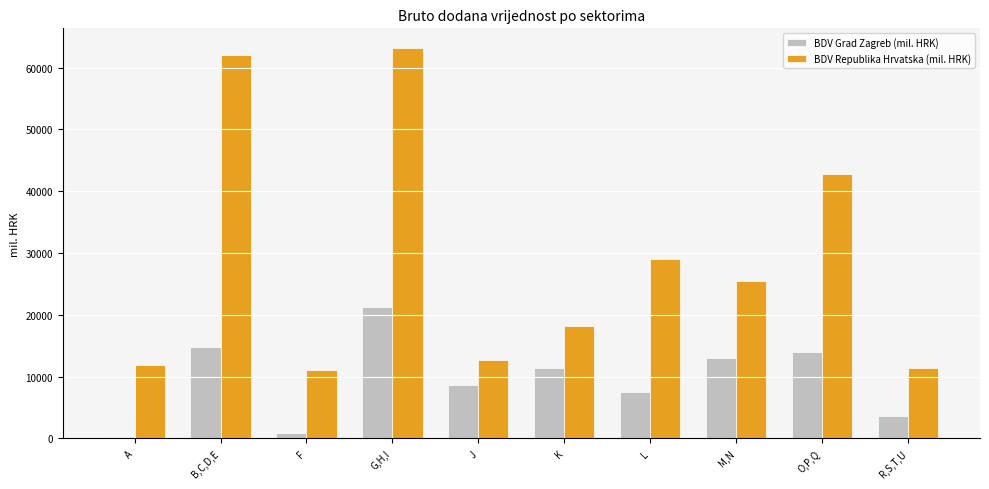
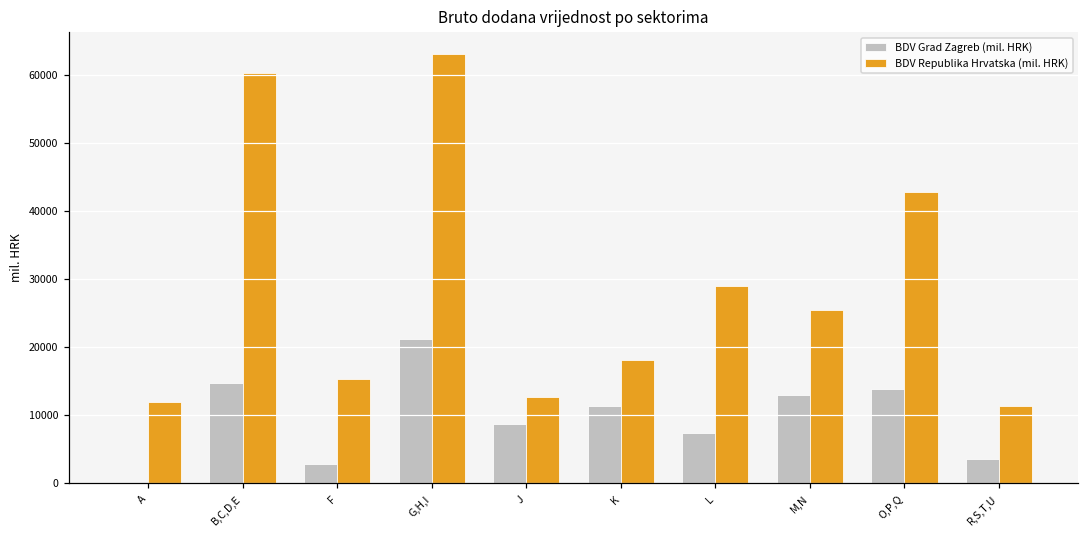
  {
    "BDV Grad Zagreb (mil. HRK)": {
      "B,C,D,E": 15000,
-     "F": 1000,
+     "F": 3000,
      "G,H,I": 21000,
      "J": 9000,
      "K": 11000,
      "L": 7000,
      "M,N": 13000,
      "O,P,Q": 14000,
      "R,S,T,U": 4000
    },
    "BDV Republika Hrvatska (mil. HRK)": {
      "A": 12000,
-     "B,C,D,E": 62000,
-     "F": 11000,
+     "B,C,D,E": 60000,
+     "F": 15000,
      "G,H,I": 63000,
      "J": 13000,
      "K": 18000,
      "L": 29000,
      "M,N": 25000,
      "O,P,Q": 43000,
      "R,S,T,U": 11000
    }
  }
